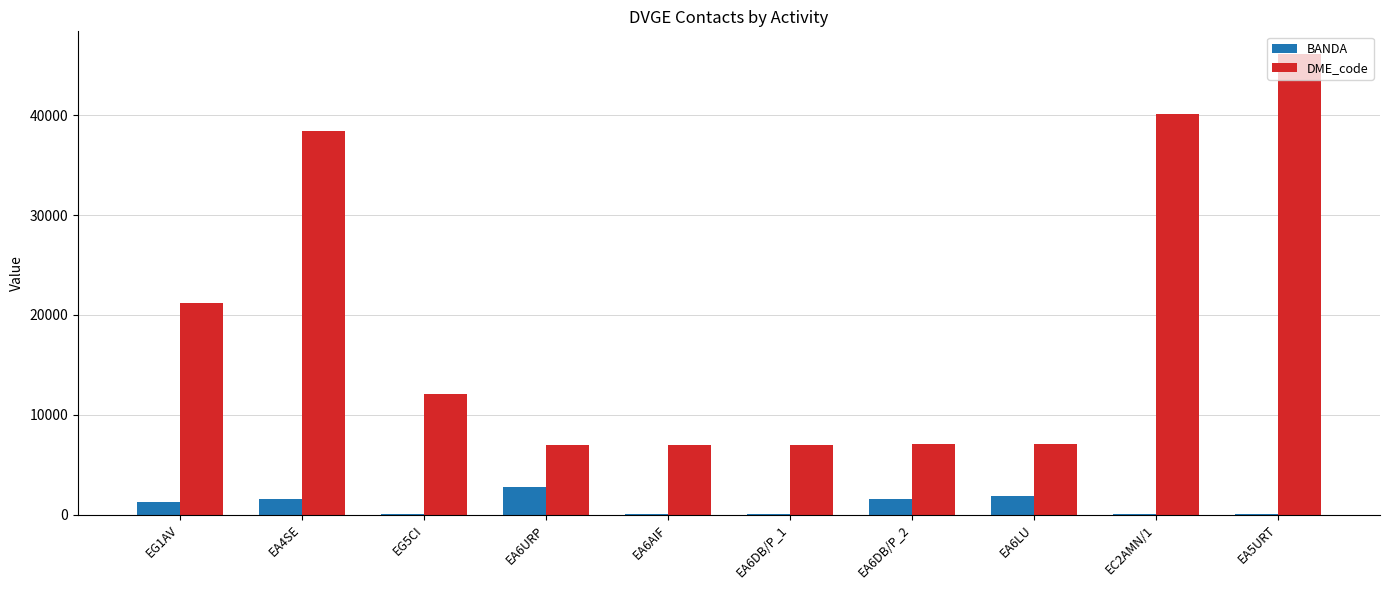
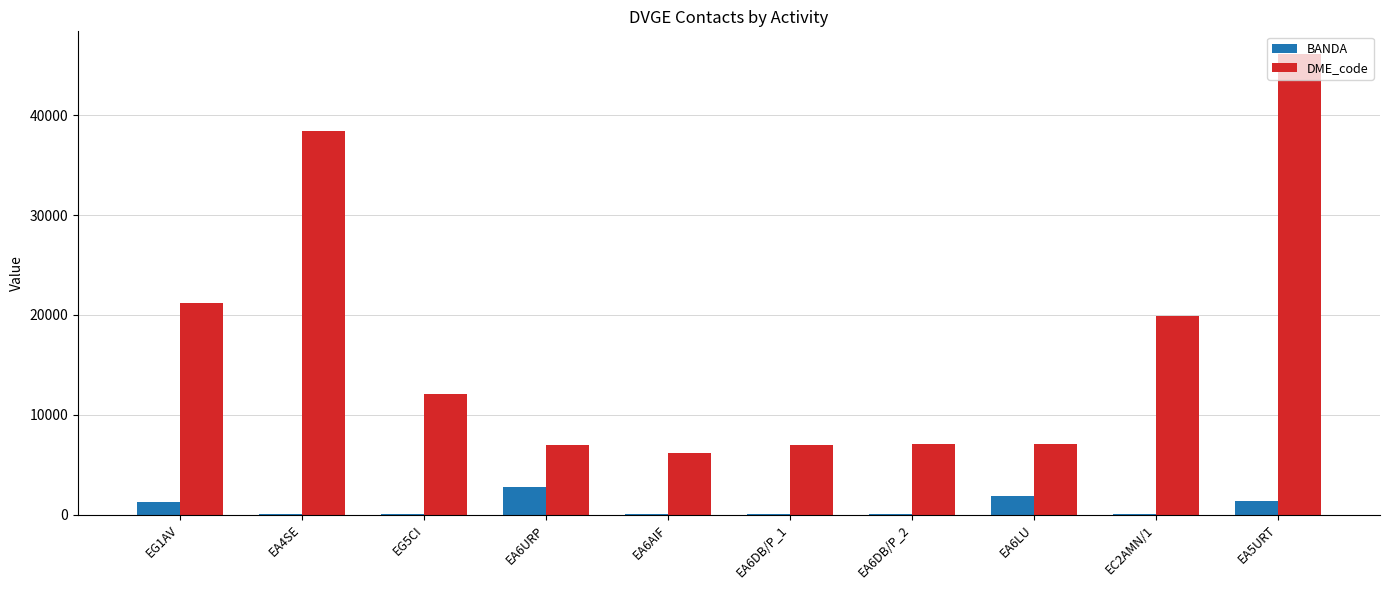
  {
    "BANDA": {
      "EG1AV": 1000,
-     "EA4SE": 2000,
+     "EA4SE": 0,
      "EA6URP": 3000,
-     "EA6DB/P_2": 2000,
+     "EA6DB/P_2": 0,
      "EA6LU": 2000,
-     "EA5URT": 0
+     "EA5URT": 1000
    },
    "DME_code": {
      "EG1AV": 21000,
      "EA4SE": 38000,
      "EG5CI": 12000,
      "EA6URP": 7000,
-     "EA6AIF": 7000,
+     "EA6AIF": 6000,
      "EA6DB/P_1": 7000,
      "EA6DB/P_2": 7000,
      "EA6LU": 7000,
-     "EC2AMN/1": 40000
+     "EC2AMN/1": 20000
    }
  }
